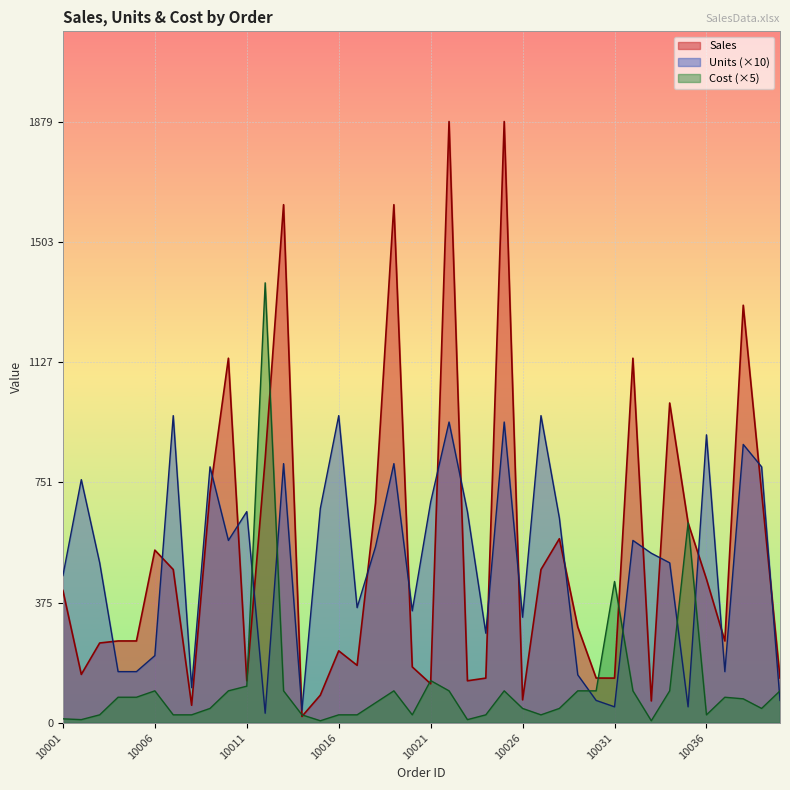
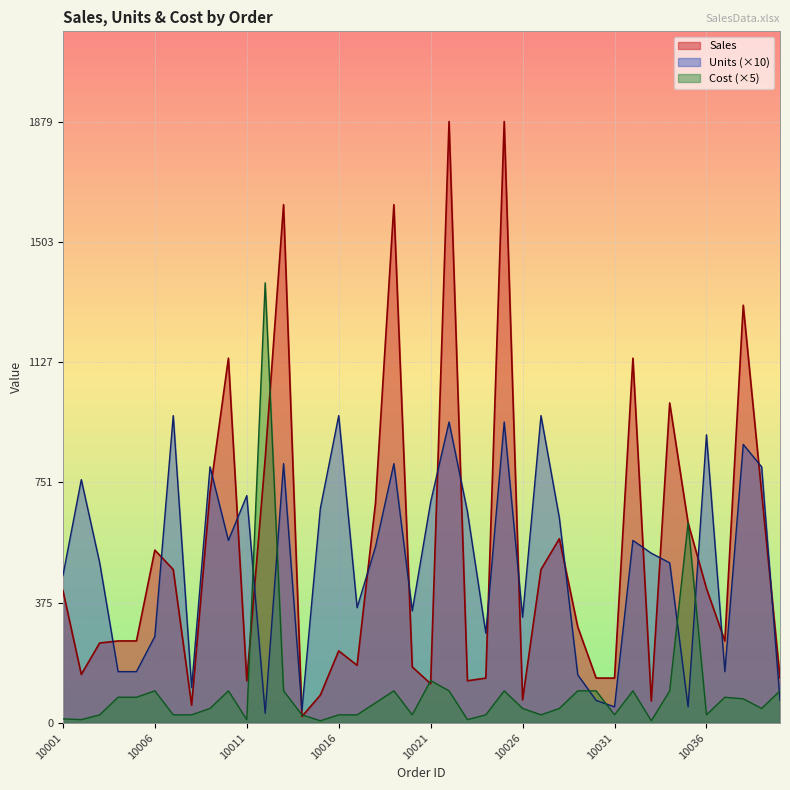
  {
    "Sales": {
      "10001": 410,
      "10006": 540,
      "10011": 130,
      "10016": 220,
      "10021": 120,
      "10026": 70,
      "10031": 140,
-     "10036": 450
+     "10036": 420
    },
    "Units (×10)": {
      "10001": 460,
-     "10006": 210,
-     "10011": 660,
+     "10006": 270,
+     "10011": 710,
      "10016": 960,
      "10021": 690,
      "10026": 330,
      "10031": 50,
      "10036": 900
    },
    "Cost (×5)": {
      "10001": 10,
      "10006": 100,
-     "10011": 110,
+     "10011": 10,
      "10016": 20,
      "10021": 130,
      "10026": 40,
-     "10031": 440,
+     "10031": 20,
      "10036": 20
    }
  }
